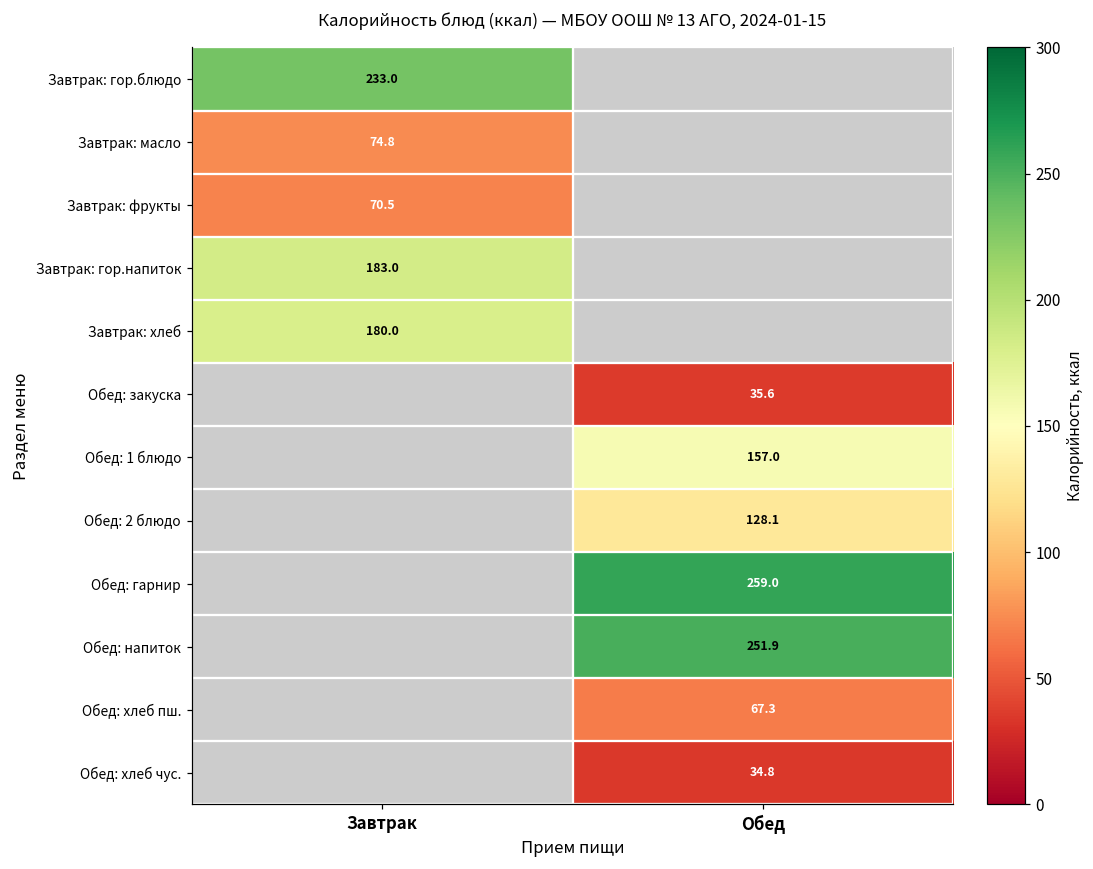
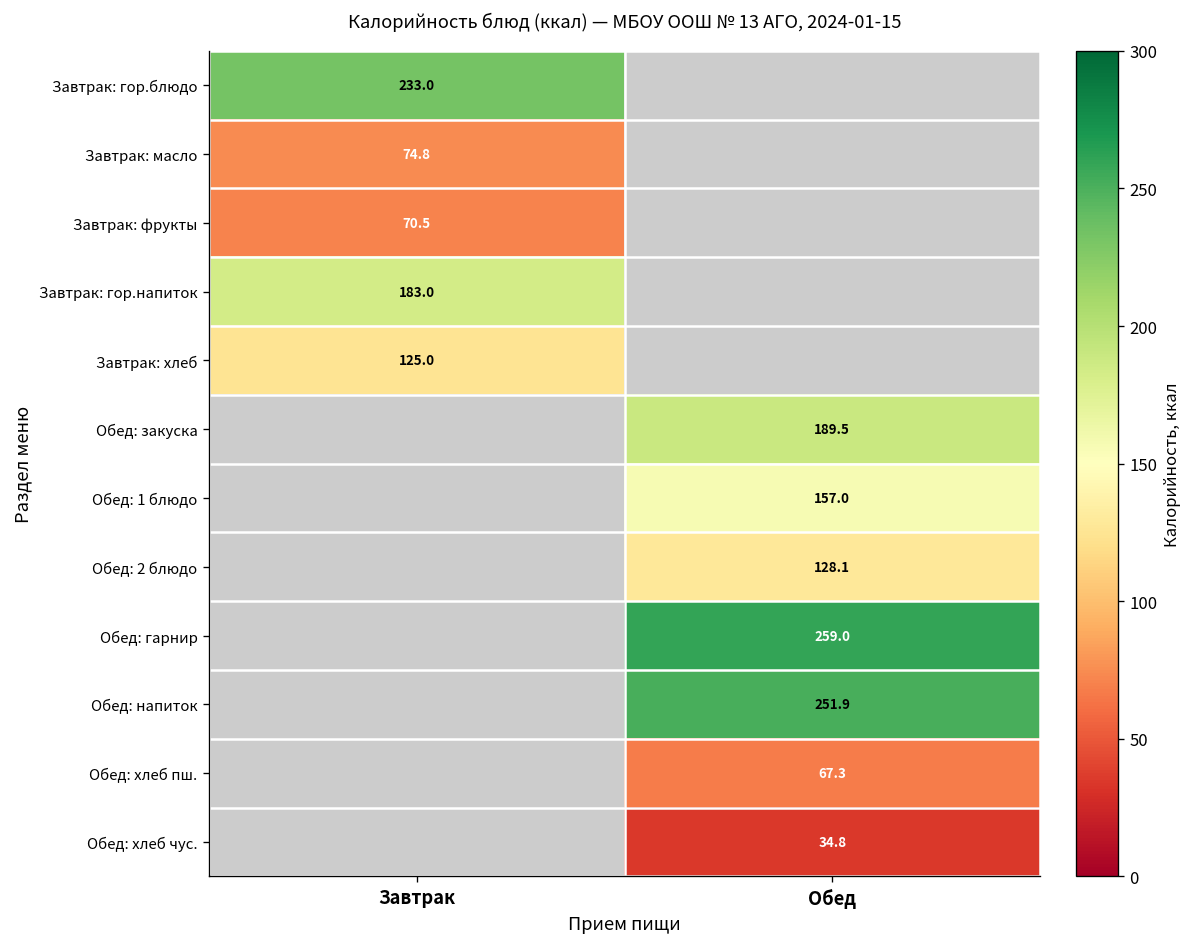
  {
    "Завтрак: гор.блюдо": {
      "Завтрак": 233.0
    },
    "Завтрак: масло": {
      "Завтрак": 74.8
    },
    "Завтрак: фрукты": {
      "Завтрак": 70.5
    },
    "Завтрак: гор.напиток": {
      "Завтрак": 183.0
    },
    "Завтрак: хлеб": {
-     "Завтрак": 180.0
+     "Завтрак": 125.0
    },
    "Обед: закуска": {
-     "Обед": 35.6
+     "Обед": 189.5
    },
    "Обед: 1 блюдо": {
      "Обед": 157.0
    },
    "Обед: 2 блюдо": {
      "Обед": 128.1
    },
    "Обед: гарнир": {
      "Обед": 259.0
    },
    "Обед: напиток": {
      "Обед": 251.9
    },
    "Обед: хлеб пш.": {
      "Обед": 67.3
    },
    "Обед: хлеб чус.": {
      "Обед": 34.8
    }
  }
